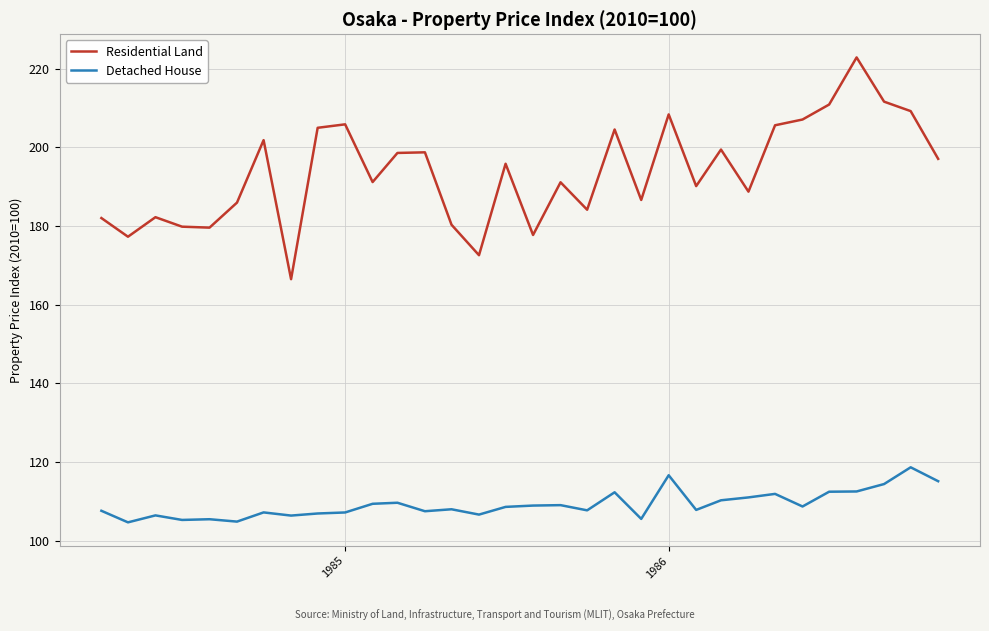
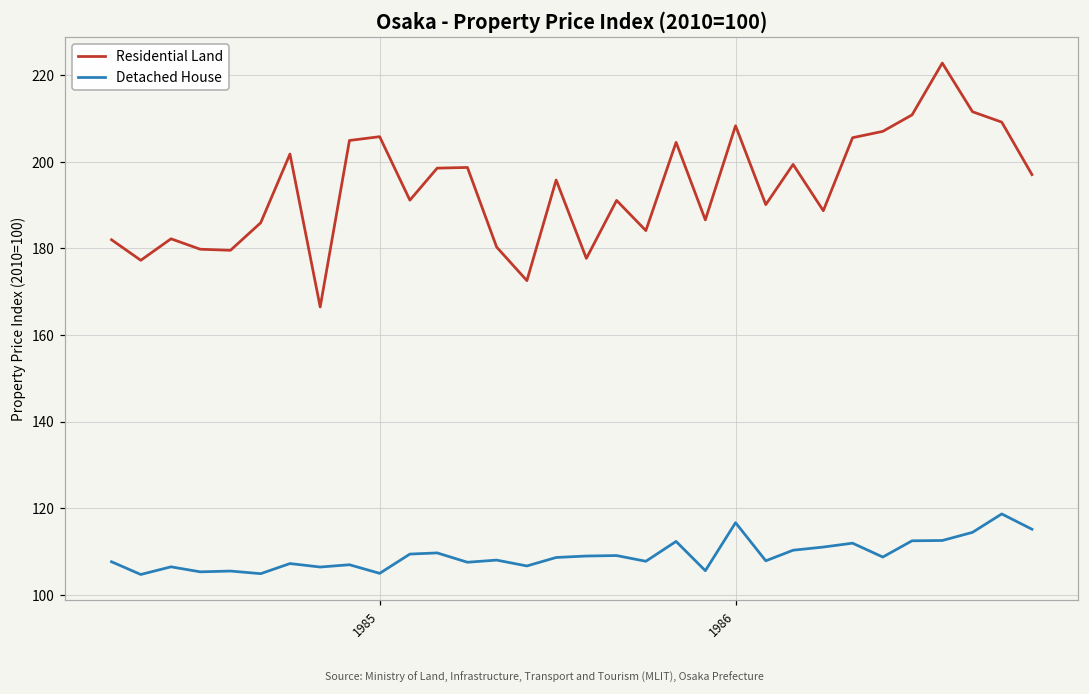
  {
    "Residential Land": {
      "1985": 206,
      "1986": 208
    },
    "Detached House": {
-     "1985": 107,
+     "1985": 105,
      "1986": 117
    }
  }
